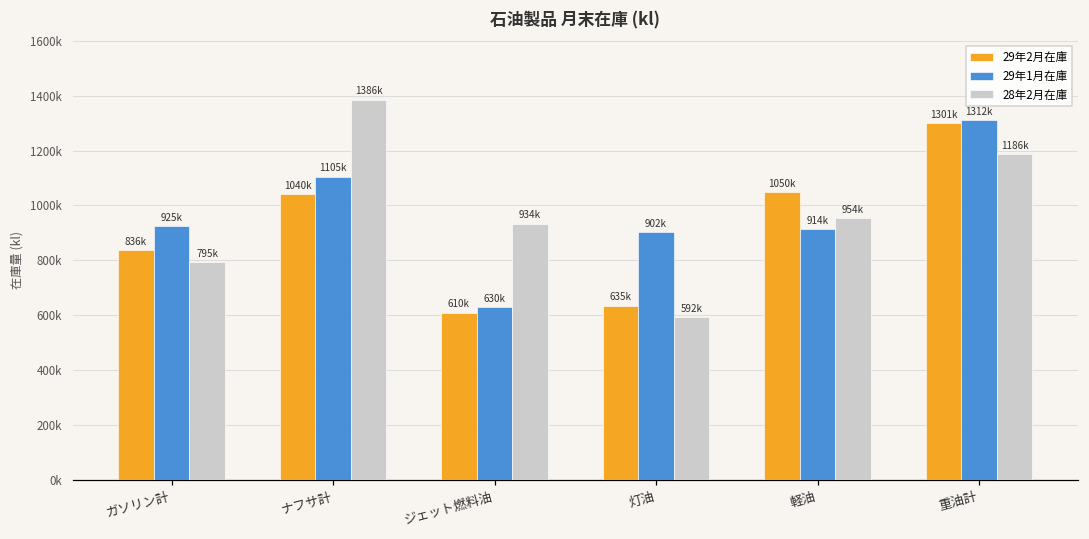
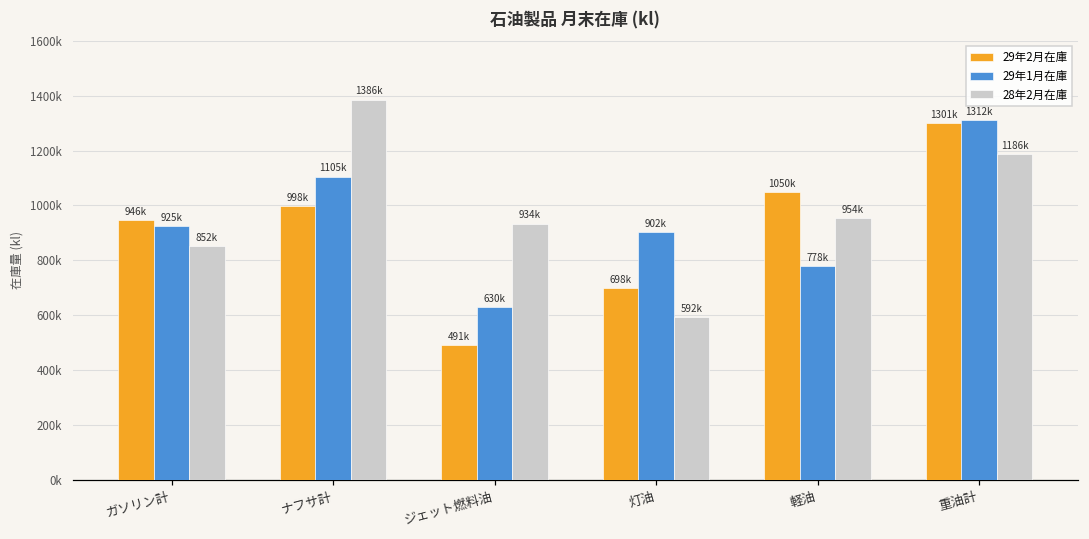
  {
    "29年2月在庫": {
-     "ガソリン計": "836k",
-     "ナフサ計": "1040k",
-     "ジェット燃料油": "610k",
-     "灯油": "635k",
+     "ガソリン計": "946k",
+     "ナフサ計": "998k",
+     "ジェット燃料油": "491k",
+     "灯油": "698k",
      "軽油": "1050k",
      "重油計": "1301k"
    },
    "29年1月在庫": {
      "ガソリン計": "925k",
      "ナフサ計": "1105k",
      "ジェット燃料油": "630k",
      "灯油": "902k",
-     "軽油": "914k",
+     "軽油": "778k",
      "重油計": "1312k"
    },
    "28年2月在庫": {
-     "ガソリン計": "795k",
+     "ガソリン計": "852k",
      "ナフサ計": "1386k",
      "ジェット燃料油": "934k",
      "灯油": "592k",
      "軽油": "954k",
      "重油計": "1186k"
    }
  }
